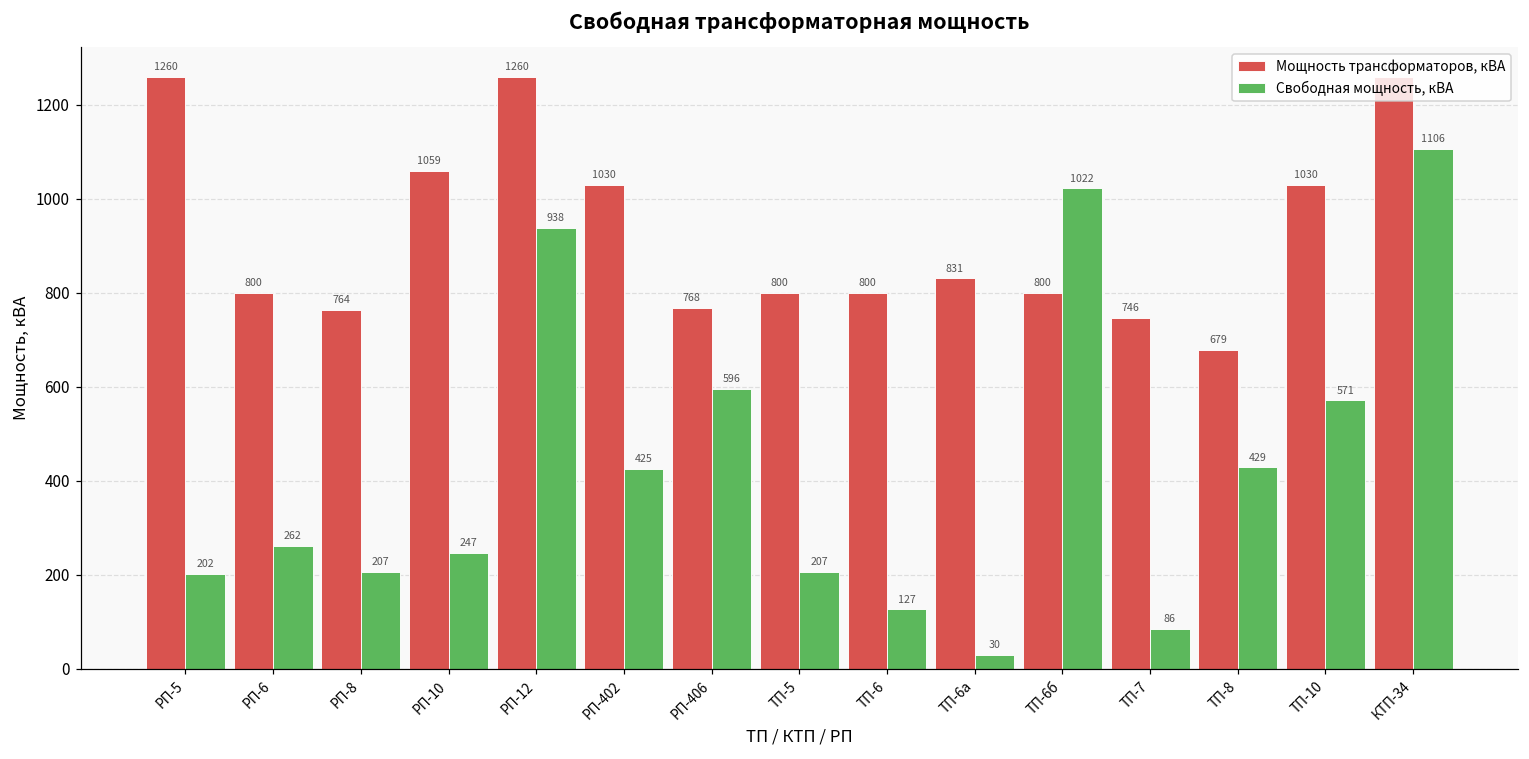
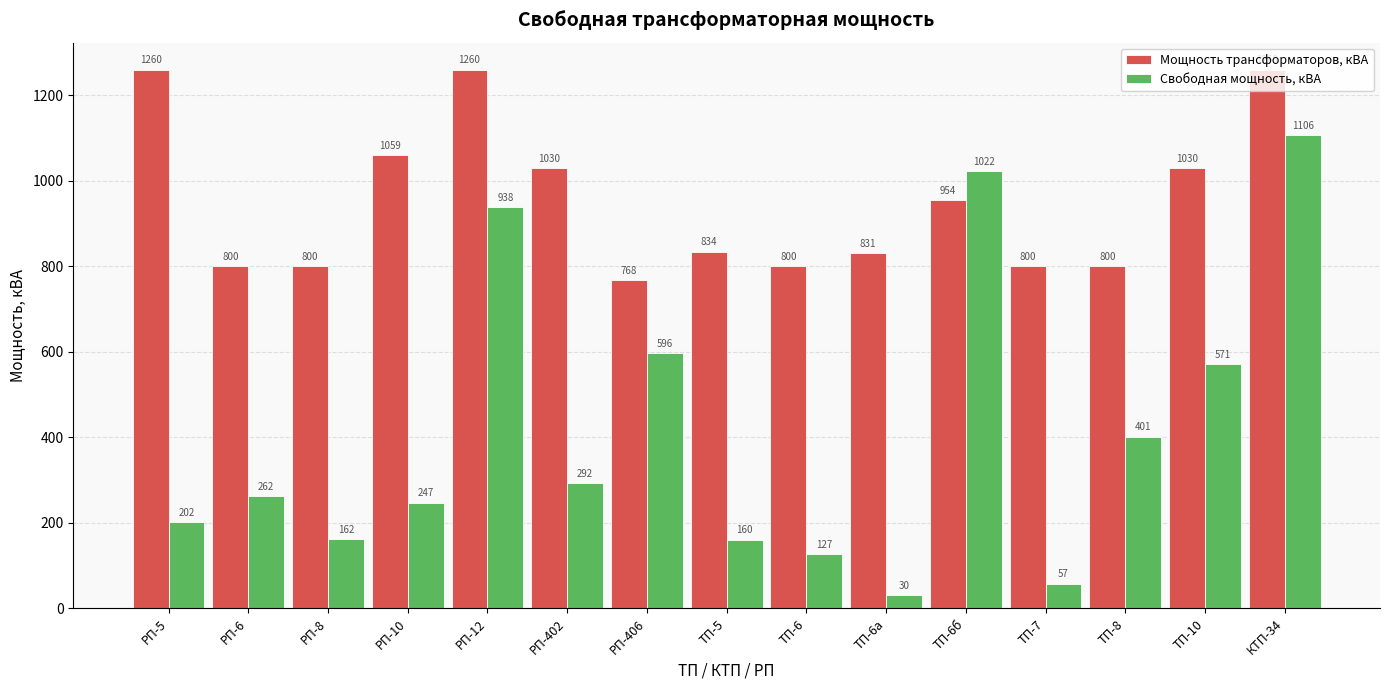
  {
    "Мощность трансформаторов, кВА": {
      "РП-5": 1260,
      "РП-6": 800,
-     "РП-8": 764,
+     "РП-8": 800,
      "РП-10": 1059,
      "РП-12": 1260,
      "РП-402": 1030,
      "РП-406": 768,
-     "ТП-5": 800,
+     "ТП-5": 834,
      "ТП-6": 800,
      "ТП-6а": 831,
-     "ТП-6б": 800,
-     "ТП-7": 746,
-     "ТП-8": 679,
+     "ТП-6б": 954,
+     "ТП-7": 800,
+     "ТП-8": 800,
      "ТП-10": 1030
    },
    "Свободная мощность, кВА": {
      "РП-5": 202,
      "РП-6": 262,
-     "РП-8": 207,
+     "РП-8": 162,
      "РП-10": 247,
      "РП-12": 938,
-     "РП-402": 425,
+     "РП-402": 292,
      "РП-406": 596,
-     "ТП-5": 207,
+     "ТП-5": 160,
      "ТП-6": 127,
      "ТП-6а": 30,
      "ТП-6б": 1022,
-     "ТП-7": 86,
-     "ТП-8": 429,
+     "ТП-7": 57,
+     "ТП-8": 401,
      "ТП-10": 571,
      "КТП-34": 1106
    }
  }
